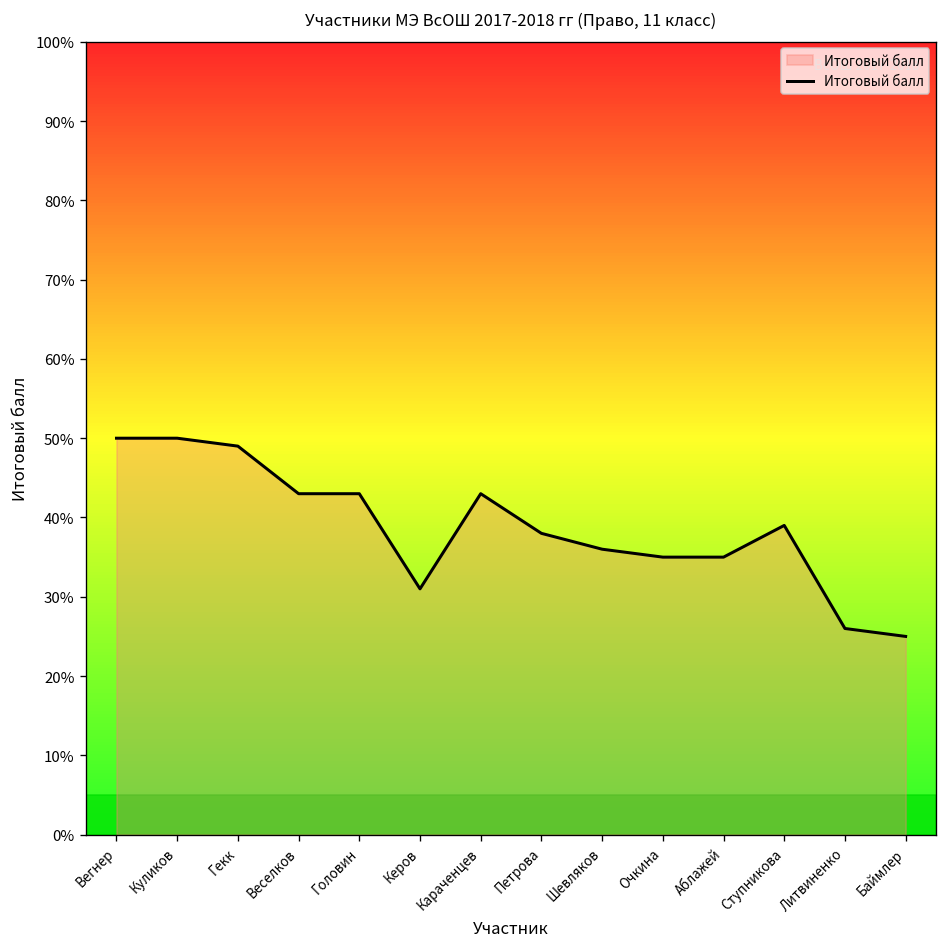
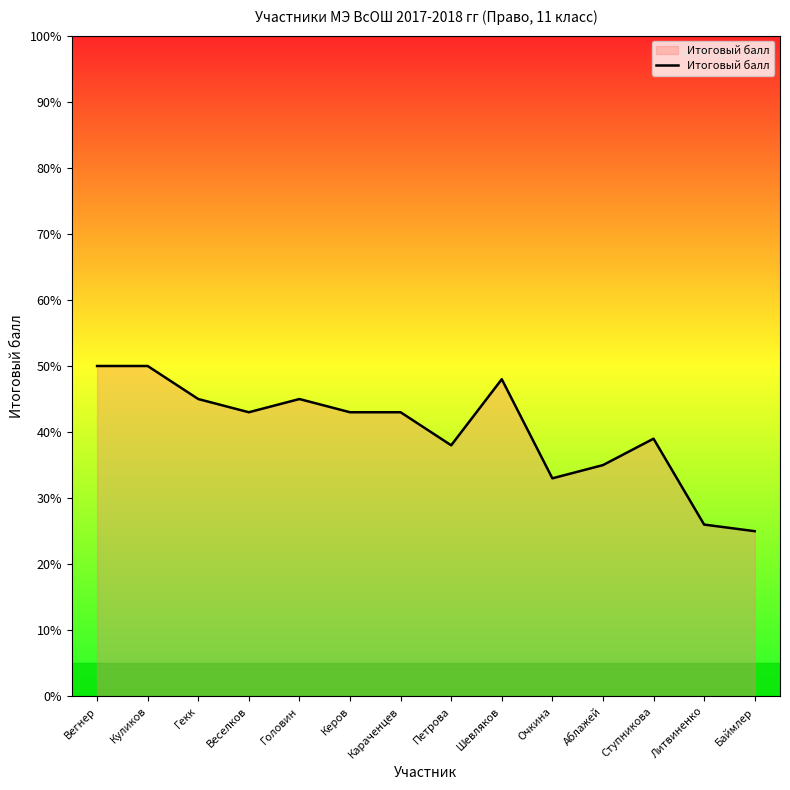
  {
    "Вегнер": "50%",
    "Куликов": "50%",
-   "Гекк": "49%",
+   "Гекк": "45%",
    "Веселков": "43%",
-   "Головин": "43%",
-   "Керов": "31%",
+   "Головин": "45%",
+   "Керов": "43%",
    "Караченцев": "43%",
    "Петрова": "38%",
-   "Шевляков": "36%",
-   "Очкина": "35%",
+   "Шевляков": "48%",
+   "Очкина": "33%",
    "Аблажей": "35%",
    "Ступникова": "39%",
    "Литвиненко": "26%",
    "Баймлер": "25%"
  }
